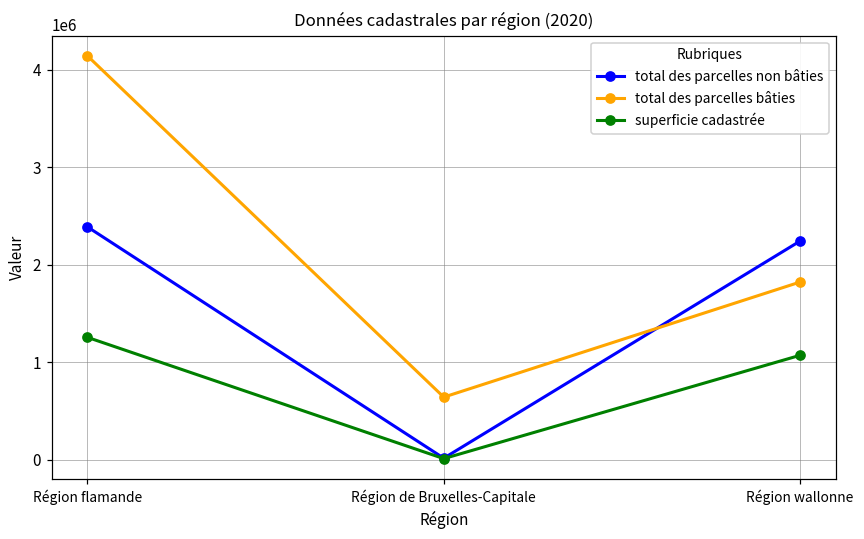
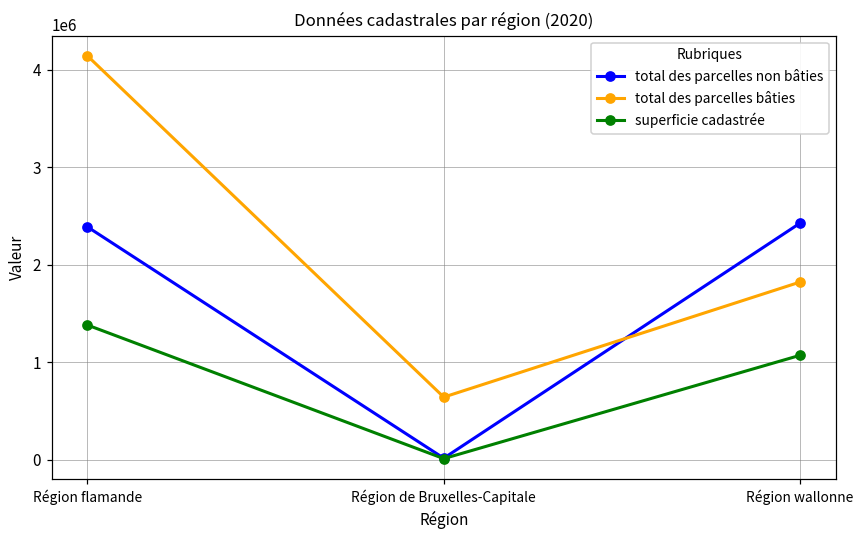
  {
    "total des parcelles non bâties": {
      "Région flamande": 2400000,
-     "Région wallonne": 2200000
+     "Région wallonne": 2400000
    },
    "total des parcelles bâties": {
      "Région flamande": 4100000,
      "Région de Bruxelles-Capitale": 600000,
      "Région wallonne": 1800000
    },
    "superficie cadastrée": {
-     "Région flamande": 1300000,
+     "Région flamande": 1400000,
      "Région wallonne": 1100000
    }
  }
